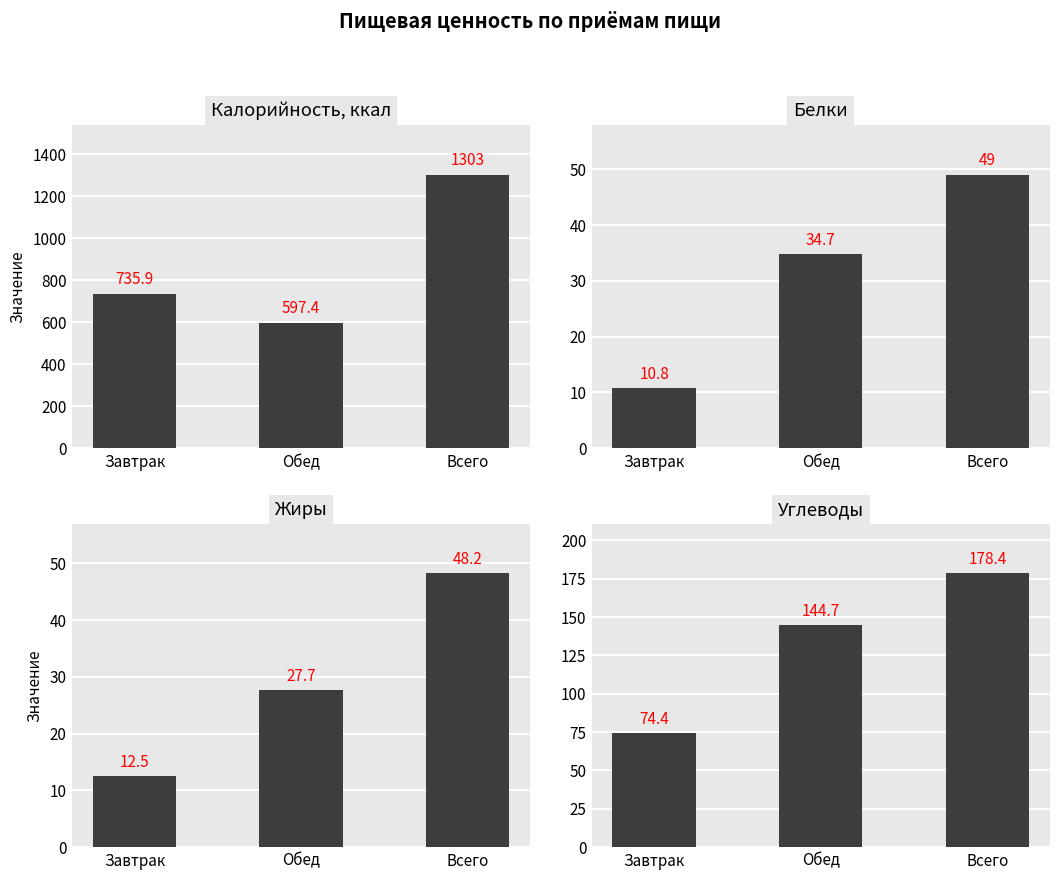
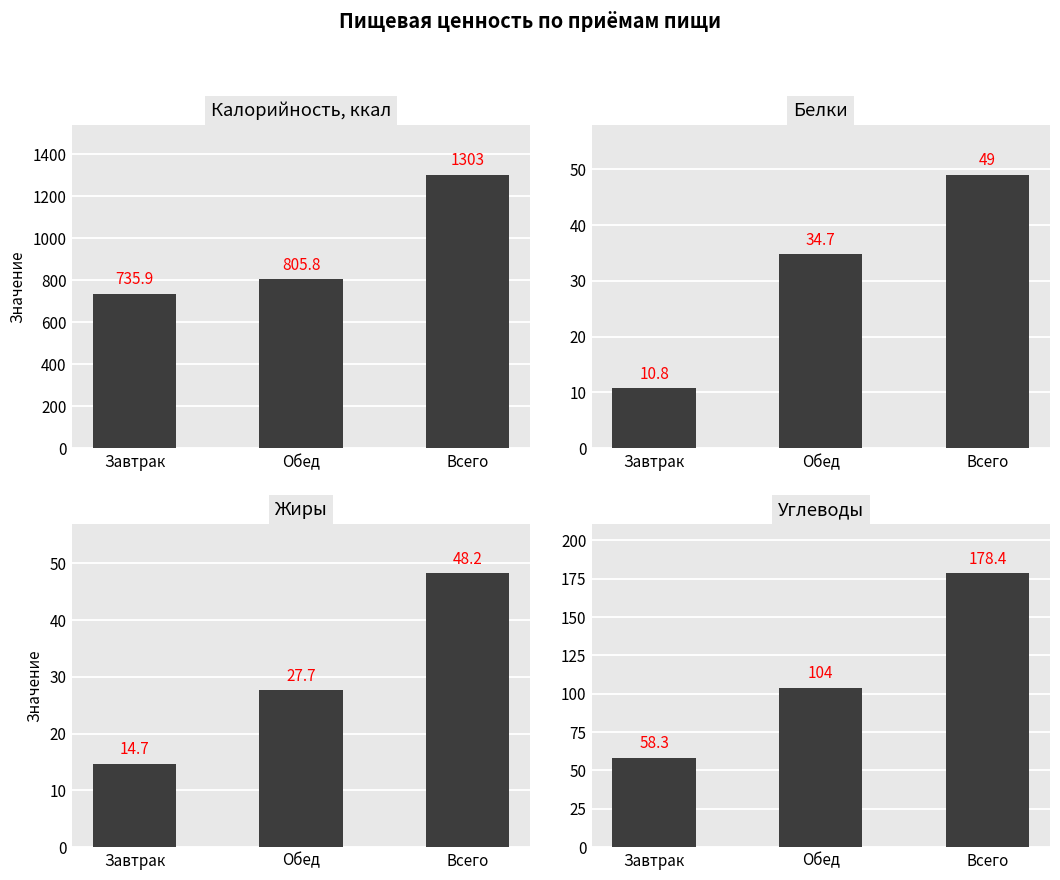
  {
    "Калорийность, ккал": {
      "Завтрак": 735.9,
-     "Обед": 597.4,
+     "Обед": 805.8,
      "Всего": 1303
    },
    "Белки": {
      "Завтрак": 10.8,
      "Обед": 34.7,
      "Всего": 49
    },
    "Жиры": {
-     "Завтрак": 12.5,
+     "Завтрак": 14.7,
      "Обед": 27.7,
      "Всего": 48.2
    },
    "Углеводы": {
-     "Завтрак": 74.4,
-     "Обед": 144.7,
+     "Завтрак": 58.3,
+     "Обед": 104,
      "Всего": 178.4
    }
  }
